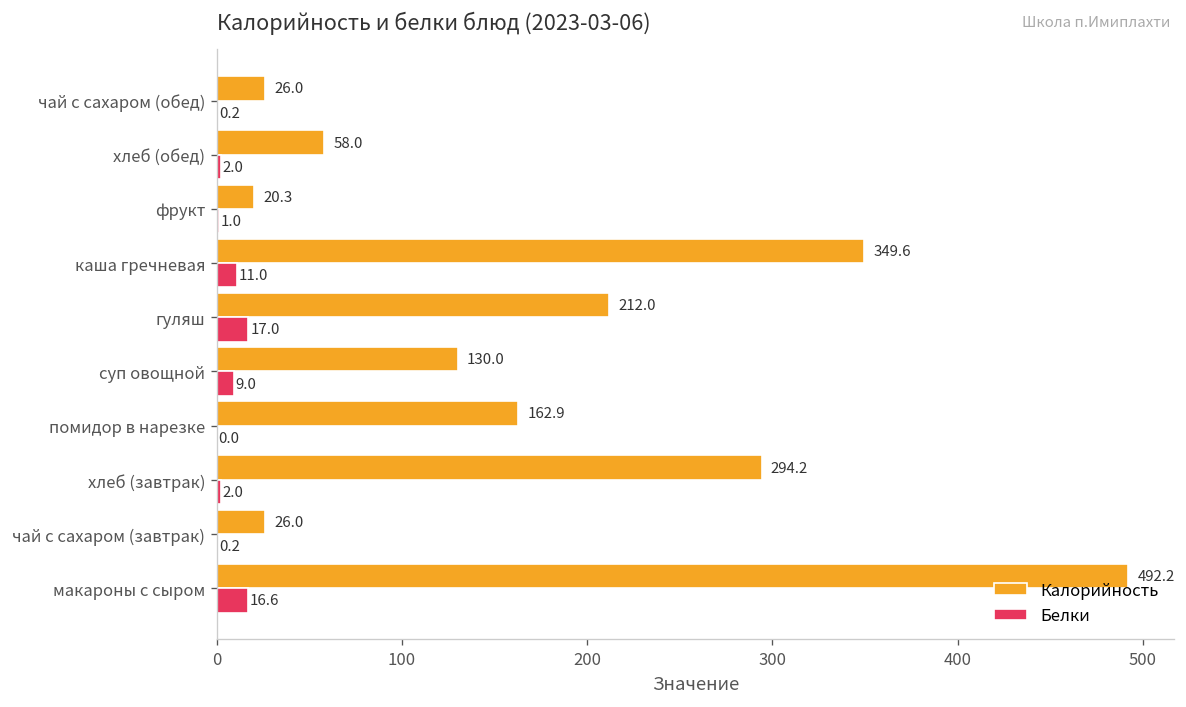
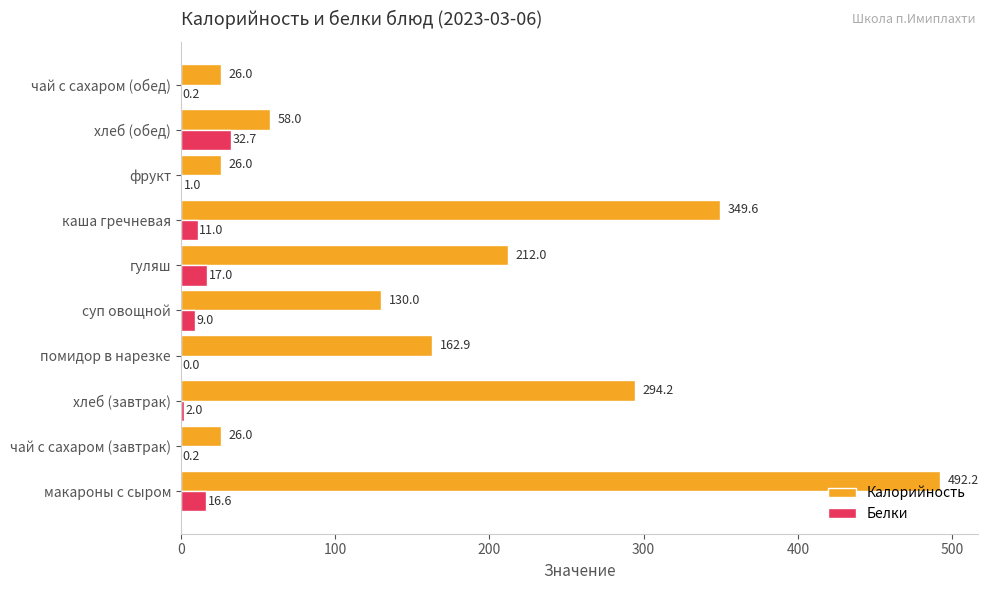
  {
    "Калорийность": {
      "чай с сахаром (обед)": 26.0,
      "хлеб (обед)": 58.0,
-     "фрукт": 20.3,
+     "фрукт": 26.0,
      "каша гречневая": 349.6,
      "гуляш": 212.0,
      "суп овощной": 130.0,
      "помидор в нарезке": 162.9,
      "хлеб (завтрак)": 294.2,
      "чай с сахаром (завтрак)": 26.0,
      "макароны с сыром": 492.2
    },
    "Белки": {
      "чай с сахаром (обед)": 0.2,
-     "хлеб (обед)": 2.0,
+     "хлеб (обед)": 32.7,
      "фрукт": 1.0,
      "каша гречневая": 11.0,
      "гуляш": 17.0,
      "суп овощной": 9.0,
      "помидор в нарезке": 0.0,
      "хлеб (завтрак)": 2.0,
      "чай с сахаром (завтрак)": 0.2,
      "макароны с сыром": 16.6
    }
  }
